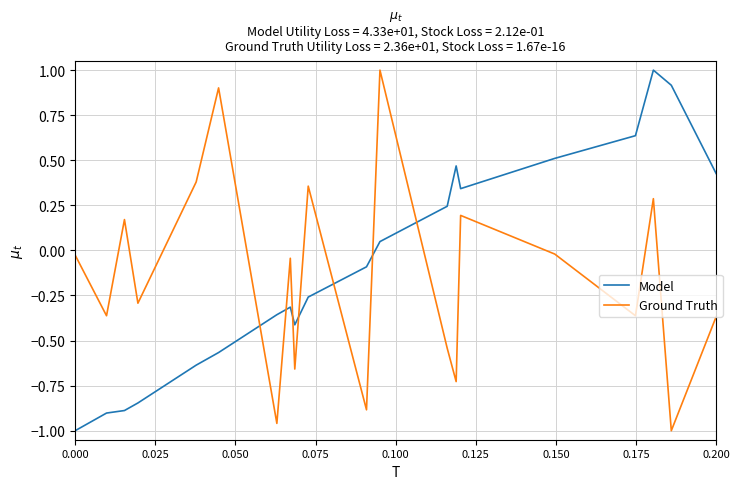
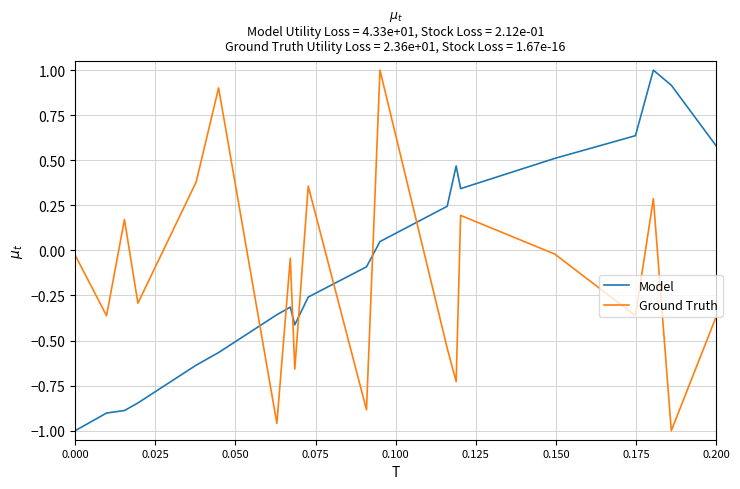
  {
    "Model": {
      "0.000": -1.00,
-     "0.200": 0.43
+     "0.200": 0.58
    },
    "Ground Truth": {
      "0.000": -0.03
    }
  }
